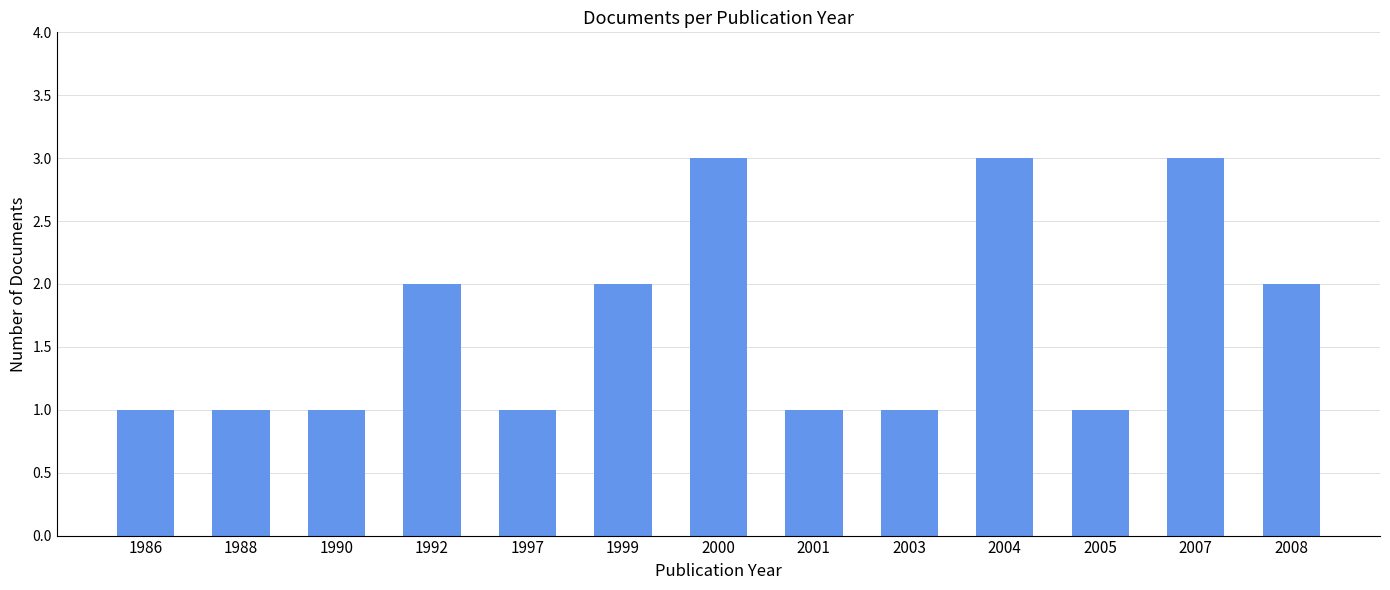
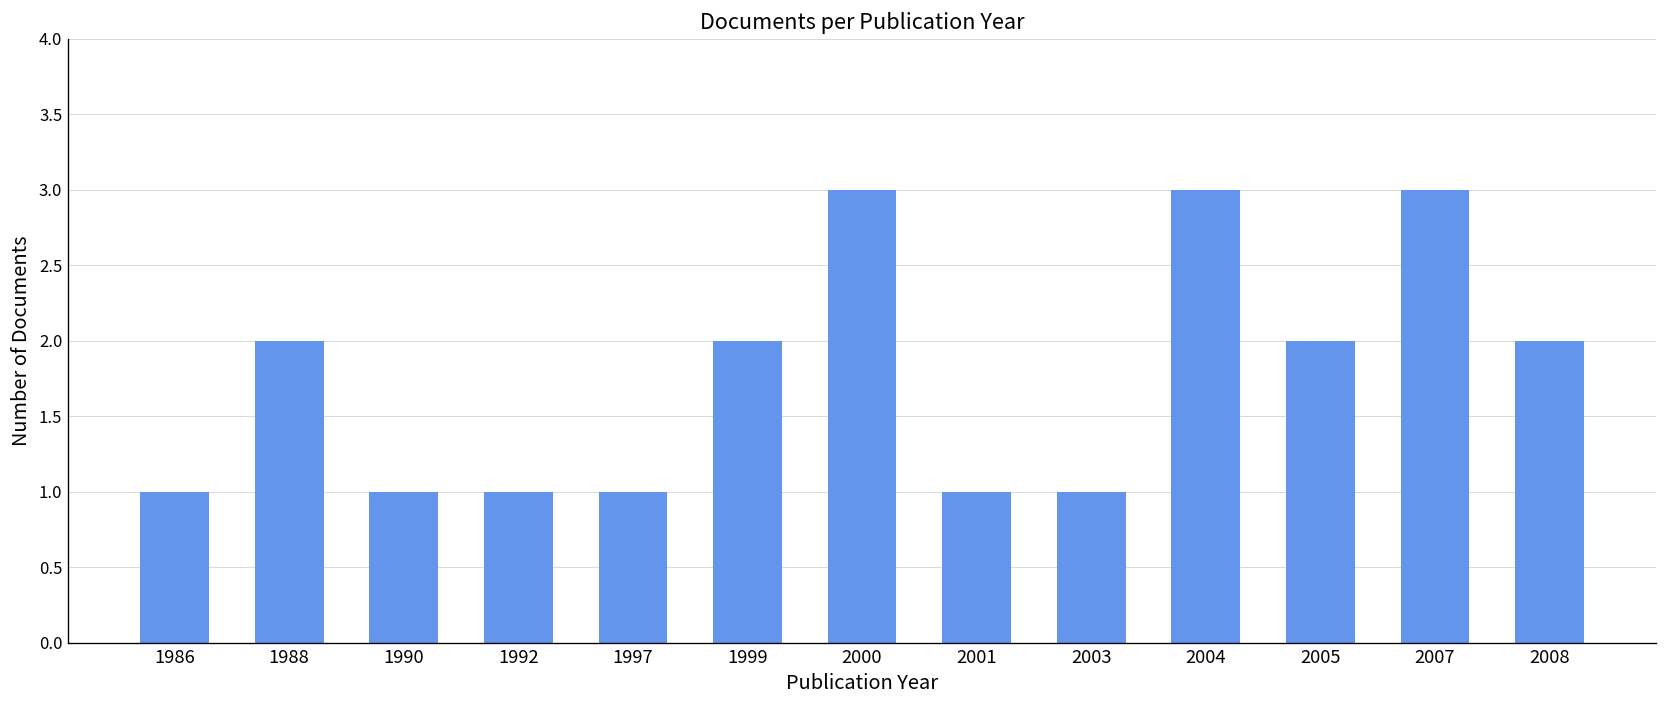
  {
    "1986": 1,
-   "1988": 1,
+   "1988": 2,
    "1990": 1,
-   "1992": 2,
+   "1992": 1,
    "1997": 1,
    "1999": 2,
    "2000": 3,
    "2001": 1,
    "2003": 1,
    "2004": 3,
-   "2005": 1,
+   "2005": 2,
    "2007": 3,
    "2008": 2
  }
